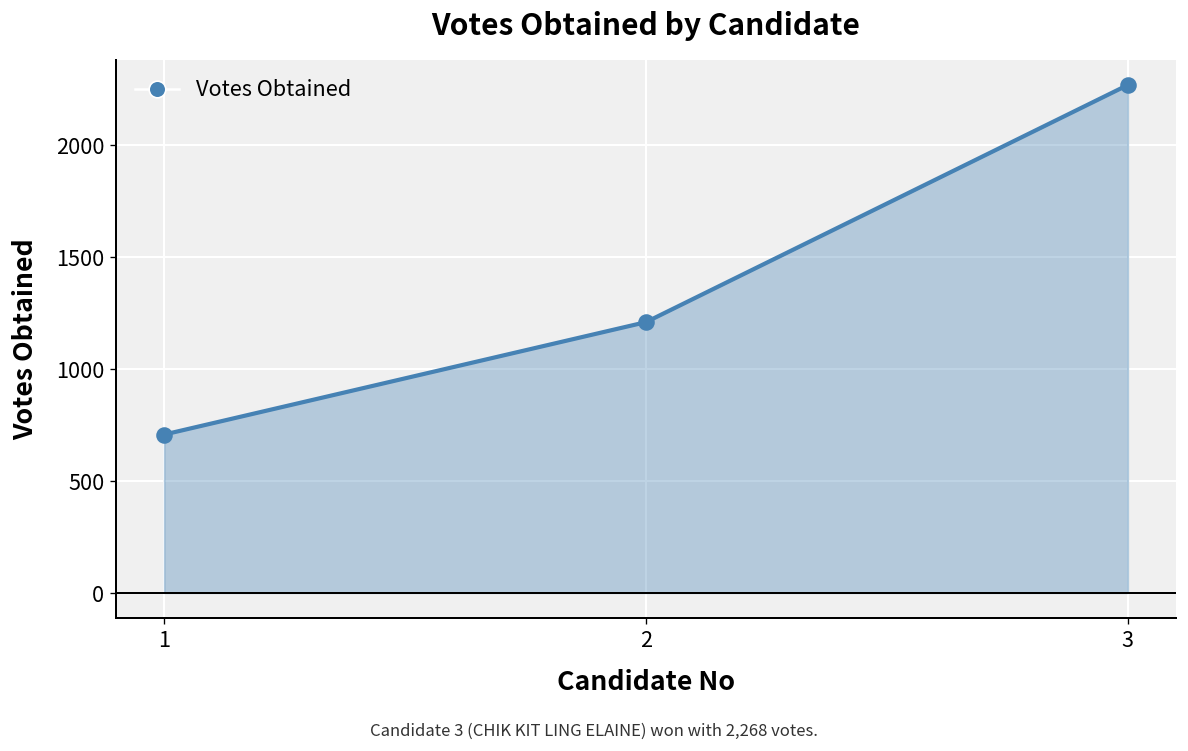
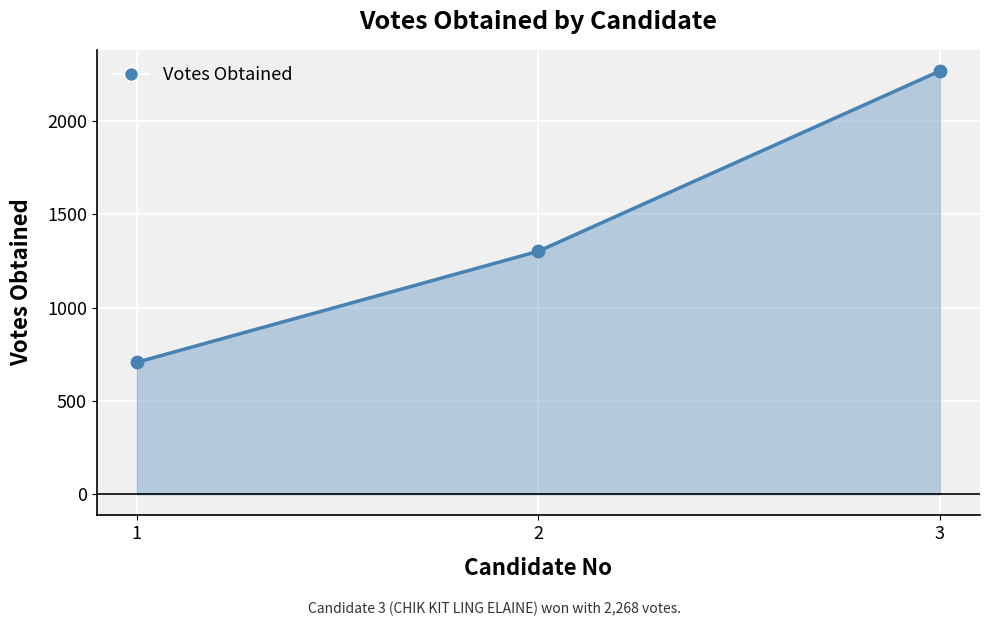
  {
    "1": 710,
-   "2": 1210,
+   "2": 1300,
    "3": 2270
  }
